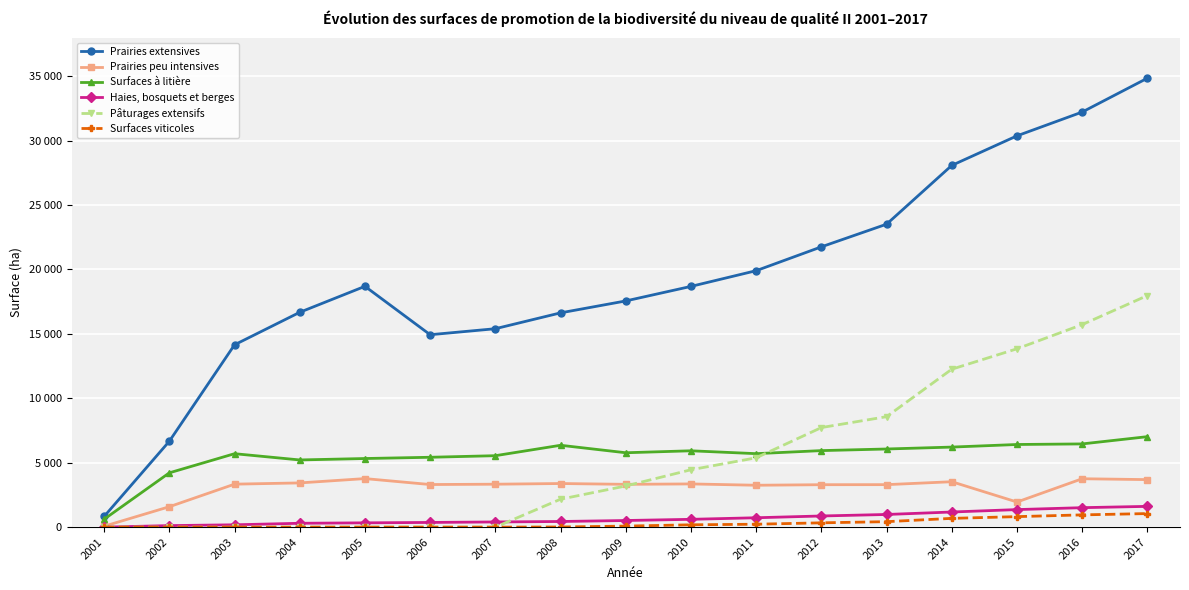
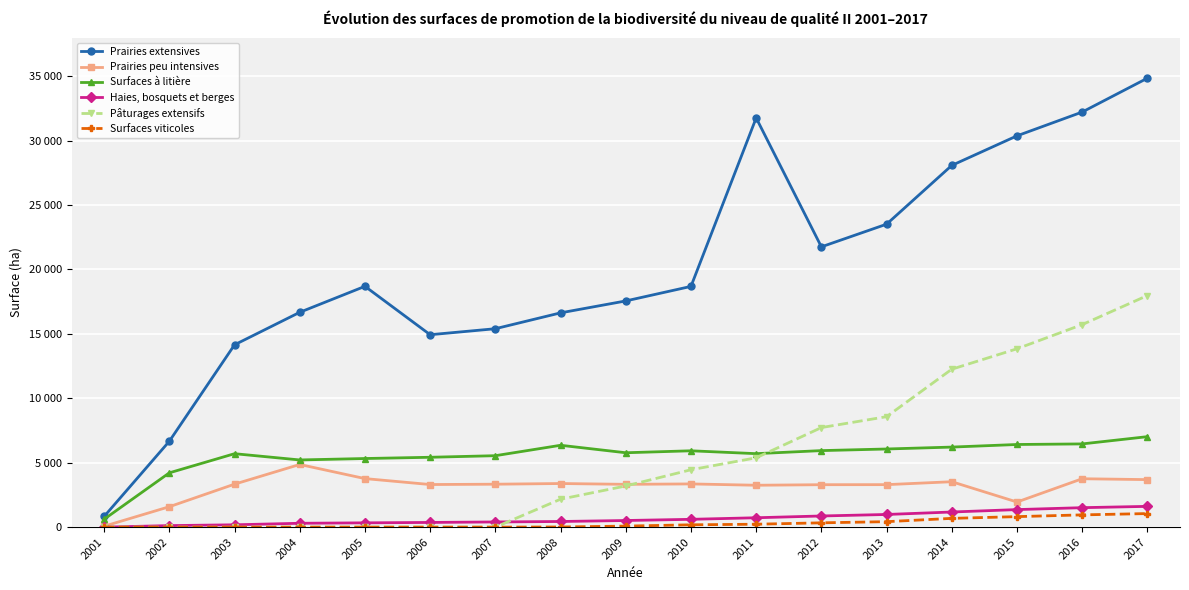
  {
    "Prairies extensives": {
      "2001": 800,
      "2002": 6700,
      "2003": 14200,
      "2004": 16700,
      "2005": 18700,
      "2006": 14900,
      "2007": 15400,
      "2008": 16600,
      "2009": 17600,
      "2010": 18700,
-     "2011": 19900,
+     "2011": 31800,
      "2012": 21800,
      "2013": 23500,
      "2014": 28100,
      "2015": 30400,
      "2016": 32200,
      "2017": 34800
    },
    "Prairies peu intensives": {
      "2002": 1600,
      "2003": 3300,
-     "2004": 3400,
+     "2004": 4900,
      "2005": 3800,
      "2006": 3300,
      "2007": 3300,
      "2008": 3400,
      "2010": 3400,
      "2011": 3300,
      "2012": 3300,
      "2013": 3300,
      "2014": 3500,
      "2015": 2000,
      "2016": 3800,
      "2017": 3700
    },
    "Surfaces à litière": {
      "2001": 600,
      "2002": 4200,
      "2003": 5700,
      "2004": 5200,
      "2005": 5300,
      "2006": 5400,
      "2007": 5500,
      "2008": 6400,
      "2009": 5800,
      "2010": 5900,
      "2011": 5700,
      "2012": 5900,
      "2013": 6100,
      "2014": 6200,
      "2015": 6400,
      "2016": 6500,
      "2017": 7000
    },
    "Haies, bosquets et berges": {
      "2004": 300,
      "2005": 300,
      "2006": 400,
      "2007": 400,
      "2008": 400,
      "2009": 500,
      "2010": 600,
      "2011": 700,
      "2012": 900,
      "2013": 1000,
      "2014": 1200,
      "2015": 1400,
      "2016": 1500,
      "2017": 1600
    },
    "Pâturages extensifs": {
      "2008": 2200,
      "2010": 4500,
      "2011": 5400,
      "2012": 7700,
      "2013": 8600,
      "2014": 12300,
      "2015": 13800,
      "2016": 15700,
      "2017": 18000
    },
    "Surfaces viticoles": {
      "2008": 0,
      "2009": 100,
      "2010": 200,
      "2011": 200,
      "2012": 300,
      "2013": 400,
      "2014": 700,
      "2015": 800,
      "2016": 1000,
      "2017": 1100
    }
  }
